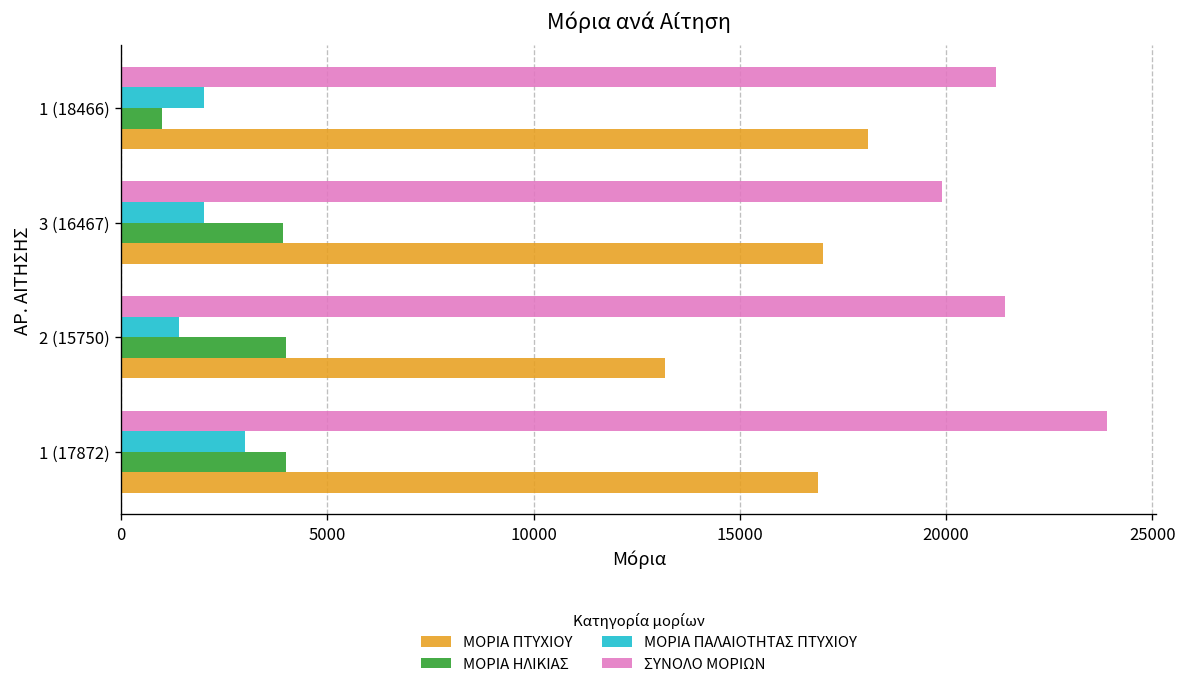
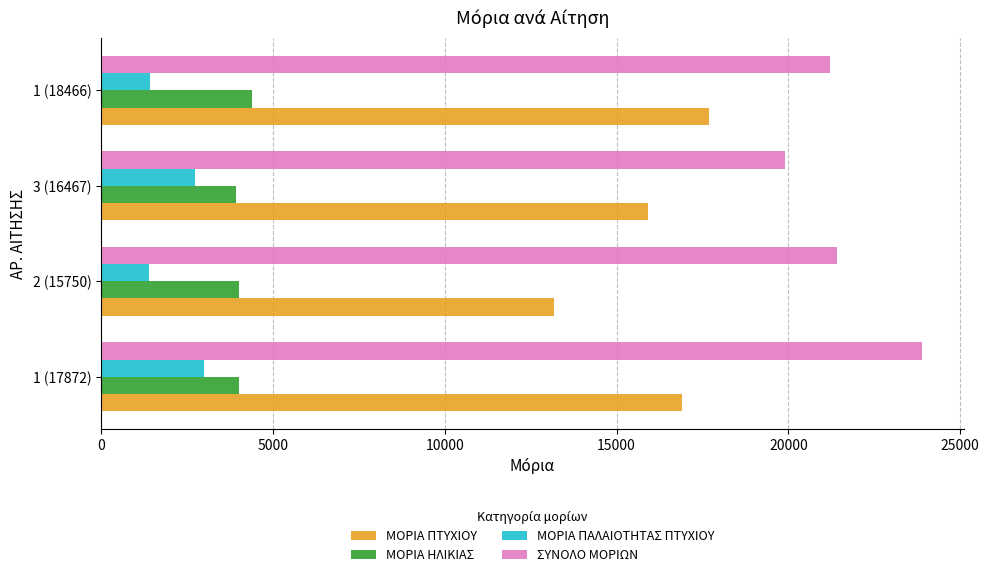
  {
    "ΜΟΡΙΑ ΠΤΥΧΙΟΥ": {
-     "1 (18466)": 18100,
-     "3 (16467)": 17000,
+     "1 (18466)": 17700,
+     "3 (16467)": 15900,
      "2 (15750)": 13200,
      "1 (17872)": 16900
    },
    "ΜΟΡΙΑ ΗΛΙΚΙΑΣ": {
-     "1 (18466)": 1000,
+     "1 (18466)": 4400,
      "3 (16467)": 3900,
      "2 (15750)": 4000,
      "1 (17872)": 4000
    },
    "ΜΟΡΙΑ ΠΑΛΑΙΟΤΗΤΑΣ ΠΤΥΧΙΟΥ": {
-     "1 (18466)": 2000,
-     "3 (16467)": 2000,
+     "1 (18466)": 1400,
+     "3 (16467)": 2700,
      "2 (15750)": 1400,
      "1 (17872)": 3000
    },
    "ΣΥΝΟΛΟ ΜΟΡΙΩΝ": {
      "1 (18466)": 21200,
      "3 (16467)": 19900,
      "2 (15750)": 21400,
      "1 (17872)": 23900
    }
  }
